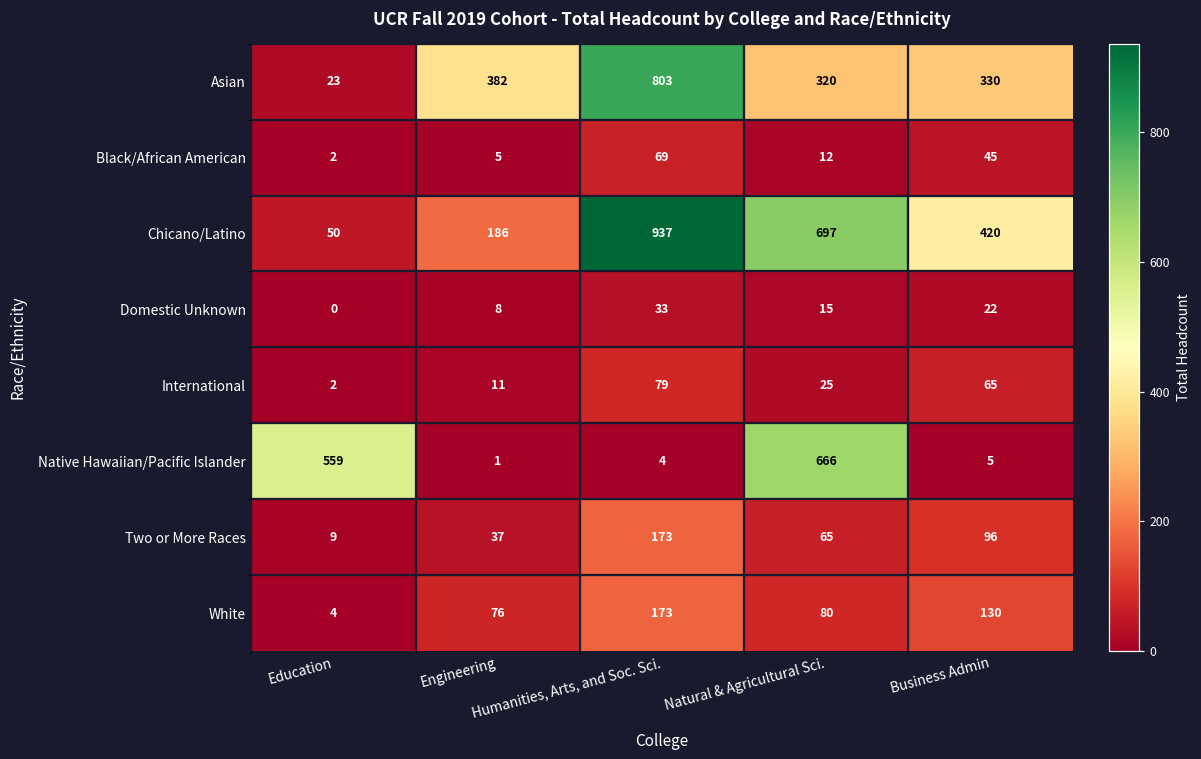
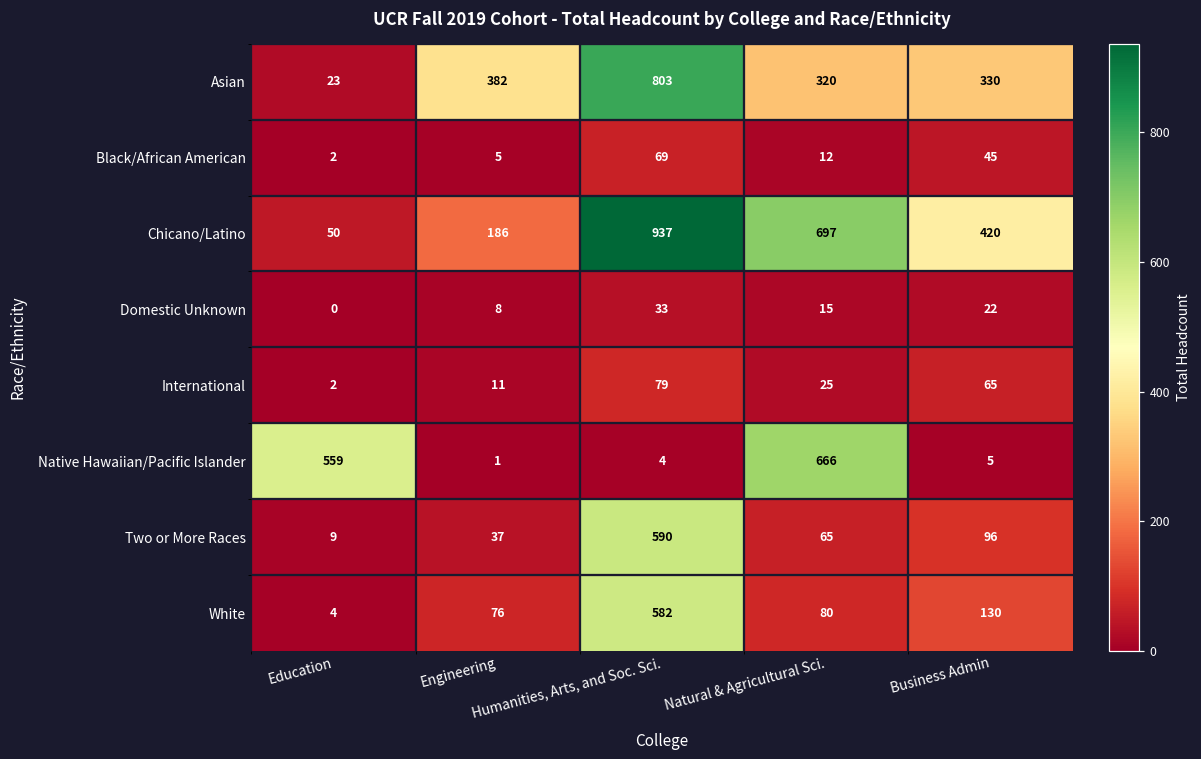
  {
    "Asian": {
      "Education": 23,
      "Engineering": 382,
      "Humanities, Arts, and Soc. Sci.": 803,
      "Natural & Agricultural Sci.": 320,
      "Business Admin": 330
    },
    "Black/African American": {
      "Education": 2,
      "Engineering": 5,
      "Humanities, Arts, and Soc. Sci.": 69,
      "Natural & Agricultural Sci.": 12,
      "Business Admin": 45
    },
    "Chicano/Latino": {
      "Education": 50,
      "Engineering": 186,
      "Humanities, Arts, and Soc. Sci.": 937,
      "Natural & Agricultural Sci.": 697,
      "Business Admin": 420
    },
    "Domestic Unknown": {
      "Education": 0,
      "Engineering": 8,
      "Humanities, Arts, and Soc. Sci.": 33,
      "Natural & Agricultural Sci.": 15,
      "Business Admin": 22
    },
    "International": {
      "Education": 2,
      "Engineering": 11,
      "Humanities, Arts, and Soc. Sci.": 79,
      "Natural & Agricultural Sci.": 25,
      "Business Admin": 65
    },
    "Native Hawaiian/Pacific Islander": {
      "Education": 559,
      "Engineering": 1,
      "Humanities, Arts, and Soc. Sci.": 4,
      "Natural & Agricultural Sci.": 666,
      "Business Admin": 5
    },
    "Two or More Races": {
      "Education": 9,
      "Engineering": 37,
-     "Humanities, Arts, and Soc. Sci.": 173,
+     "Humanities, Arts, and Soc. Sci.": 590,
      "Natural & Agricultural Sci.": 65,
      "Business Admin": 96
    },
    "White": {
      "Education": 4,
      "Engineering": 76,
-     "Humanities, Arts, and Soc. Sci.": 173,
+     "Humanities, Arts, and Soc. Sci.": 582,
      "Natural & Agricultural Sci.": 80,
      "Business Admin": 130
    }
  }
